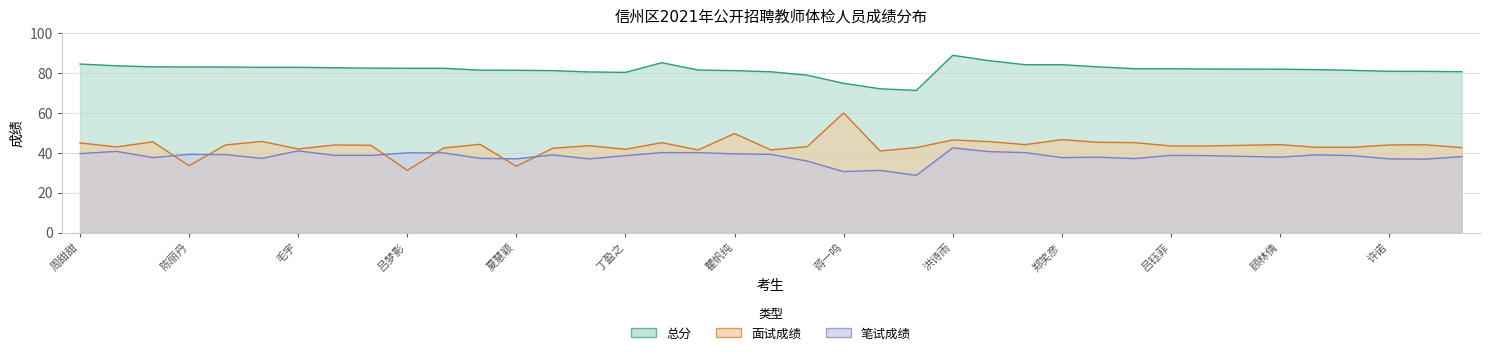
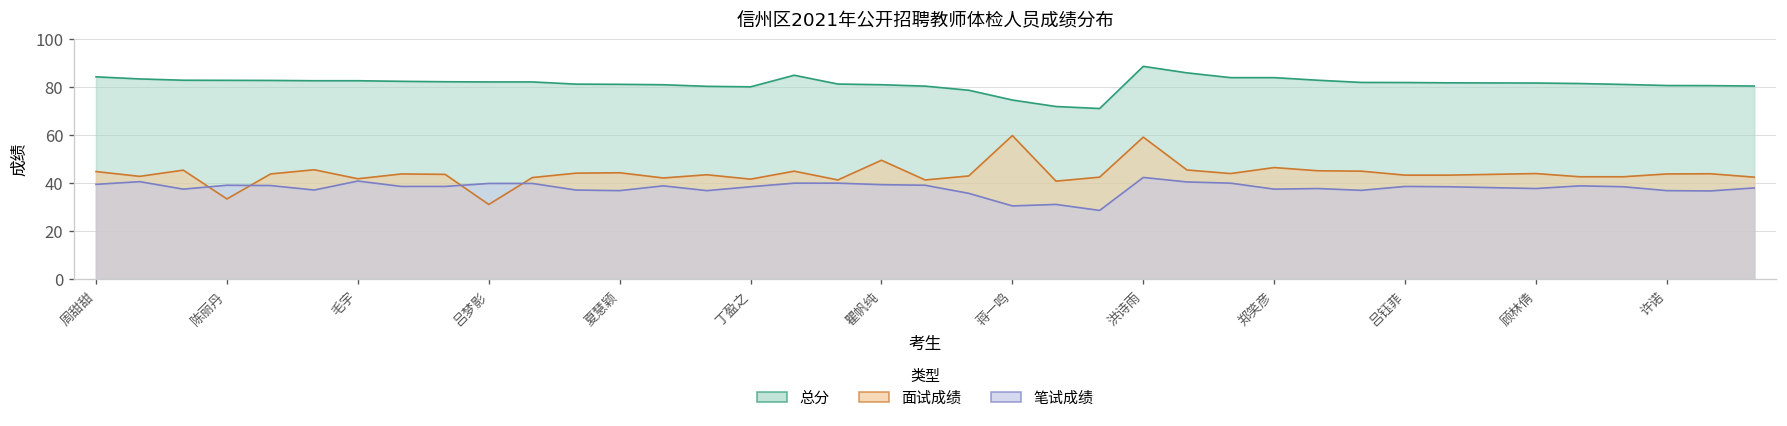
  {
    "面试成绩": {
      "周甜甜": 45,
      "陈丽丹": 33,
      "吕梦影": 31,
-     "夏慧颖": 33,
+     "夏慧颖": 44,
      "丁盈之": 42,
      "瞿帆纯": 50,
      "蒋一鸣": 60,
-     "洪诗雨": 46,
+     "洪诗雨": 59,
      "郑笑彦": 47,
      "吕钰菲": 43,
      "顾林倩": 44,
      "许诺": 44
    }
  }
